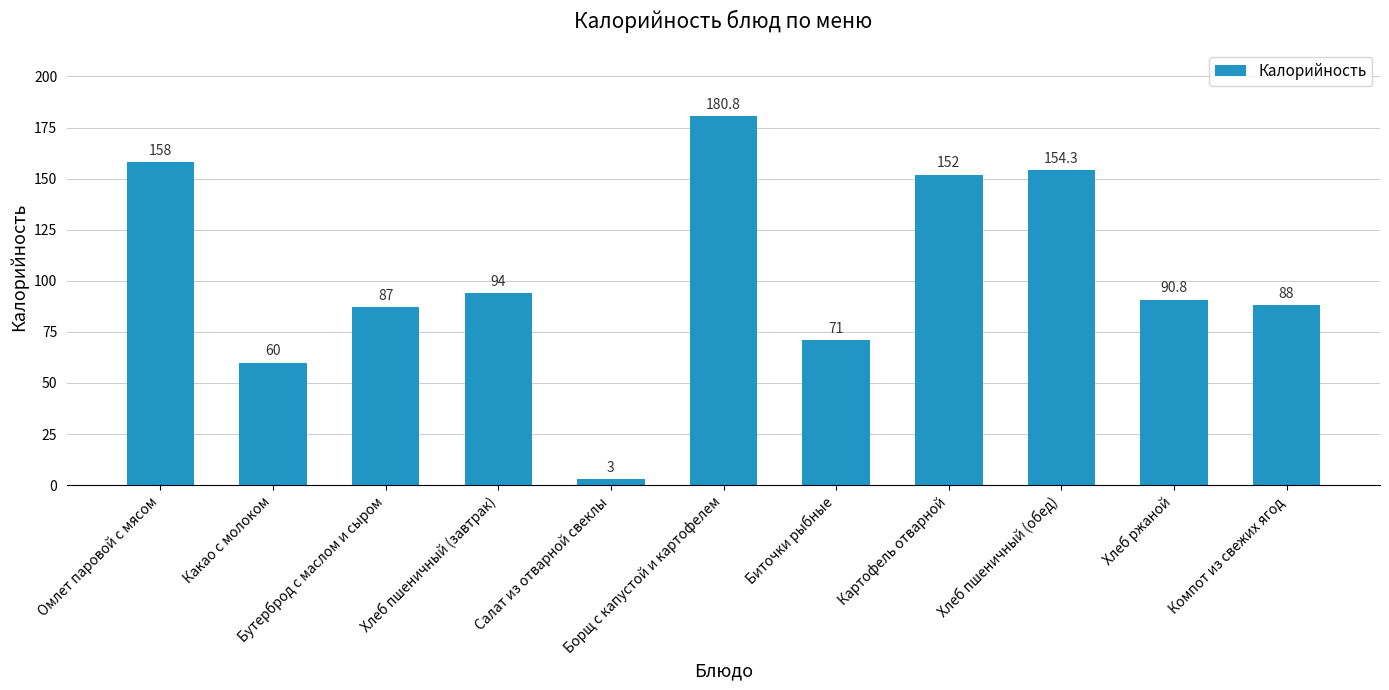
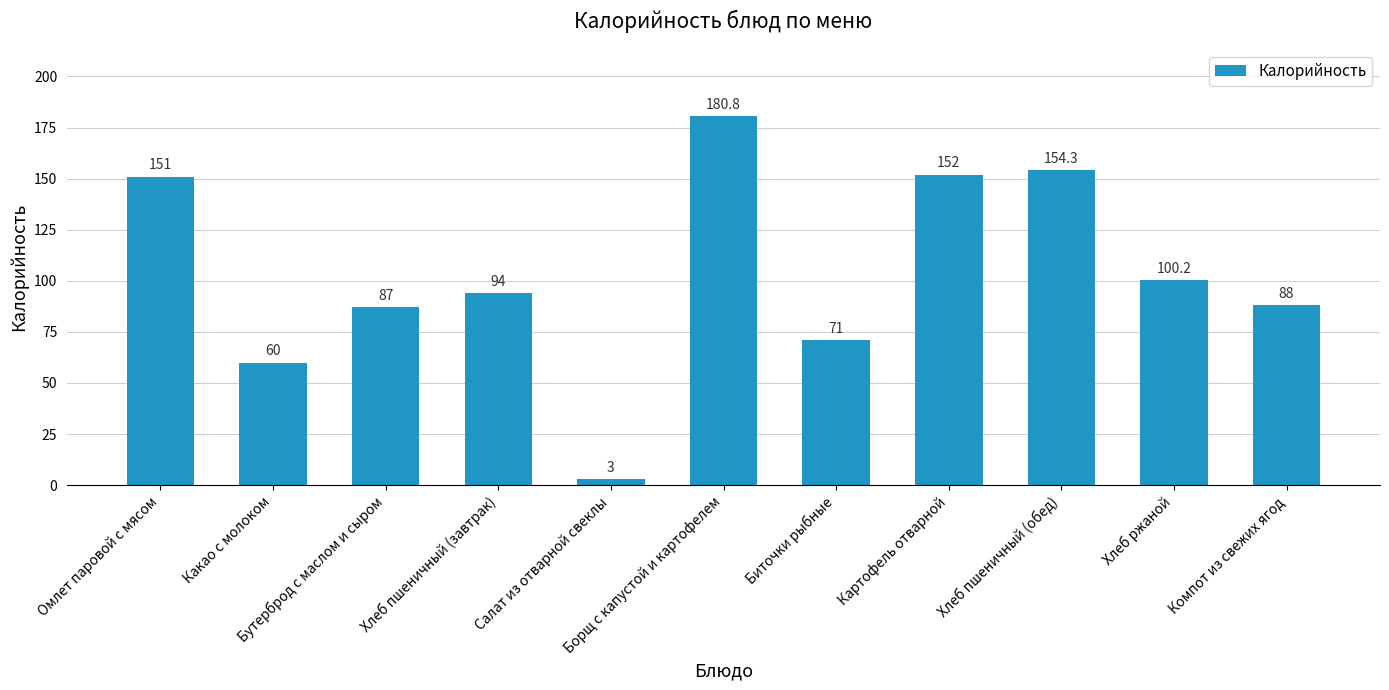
  {
-   "Омлет паровой с мясом": 158,
+   "Омлет паровой с мясом": 151,
    "Какао с молоком": 60,
    "Бутерброд с маслом и сыром": 87,
    "Хлеб пшеничный (завтрак)": 94,
    "Салат из отварной свеклы": 3,
    "Борщ с капустой и картофелем": 180.8,
    "Биточки рыбные": 71,
    "Картофель отварной": 152,
    "Хлеб пшеничный (обед)": 154.3,
-   "Хлеб ржаной": 90.8,
+   "Хлеб ржаной": 100.2,
    "Компот из свежих ягод": 88
  }
